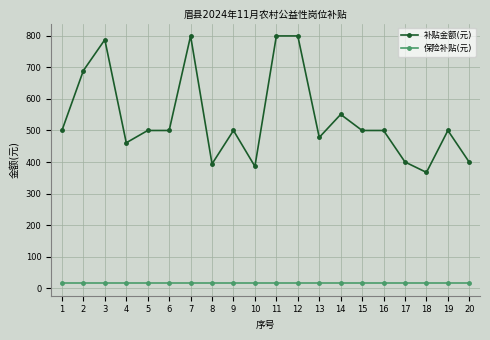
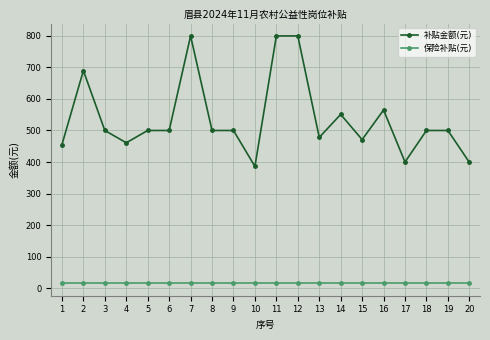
  {
    "补贴金额(元)": {
-     "1": 500,
+     "1": 460,
      "2": 690,
-     "3": 790,
+     "3": 500,
      "4": 460,
      "5": 500,
      "6": 500,
      "7": 800,
-     "8": 390,
+     "8": 500,
      "9": 500,
      "10": 390,
      "11": 800,
      "12": 800,
      "13": 480,
      "14": 550,
-     "15": 500,
-     "16": 500,
+     "15": 470,
+     "16": 570,
      "17": 400,
-     "18": 370,
+     "18": 500,
      "19": 500,
      "20": 400
    },
    "保险补贴(元)": {
      "1": 20,
      "2": 20,
      "3": 20,
      "4": 20,
      "5": 20,
      "6": 20,
      "7": 20,
      "8": 20,
      "9": 20,
      "10": 20,
      "11": 20,
      "12": 20,
      "13": 20,
      "14": 20,
      "15": 20,
      "16": 20,
      "17": 20,
      "18": 20,
      "19": 20,
      "20": 20
    }
  }
